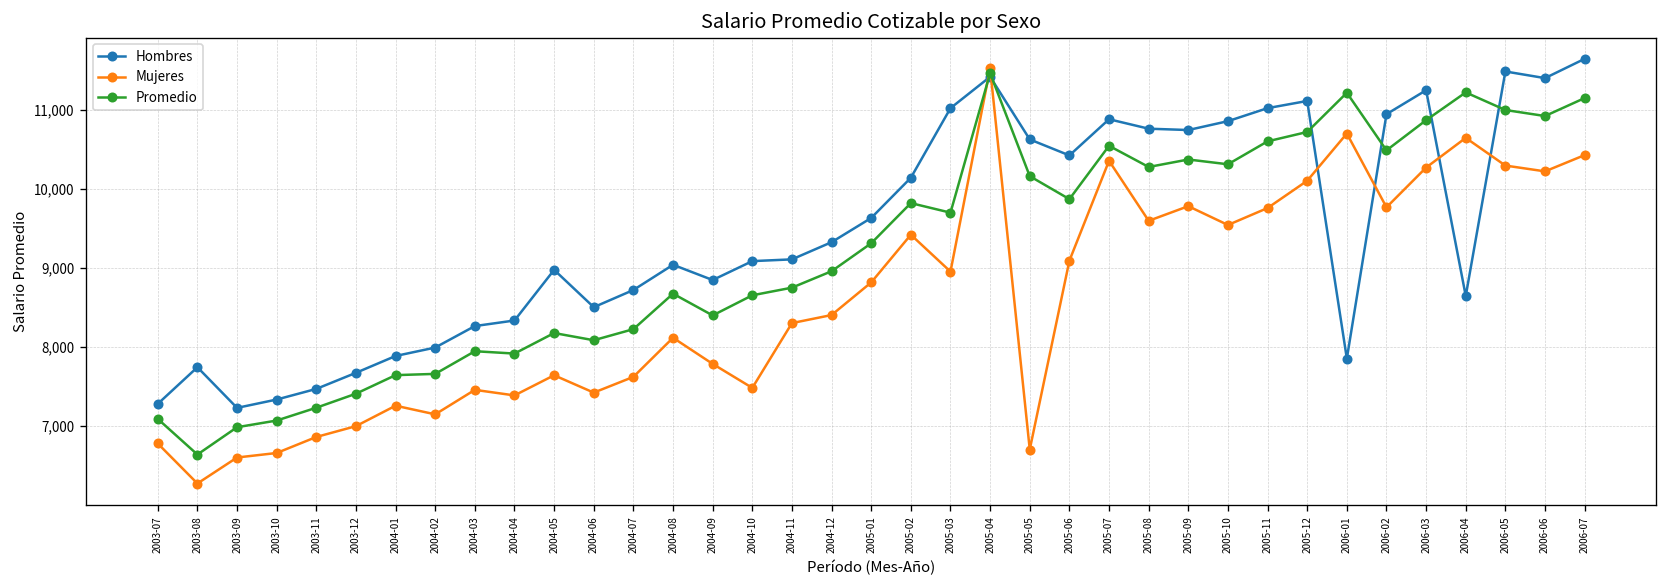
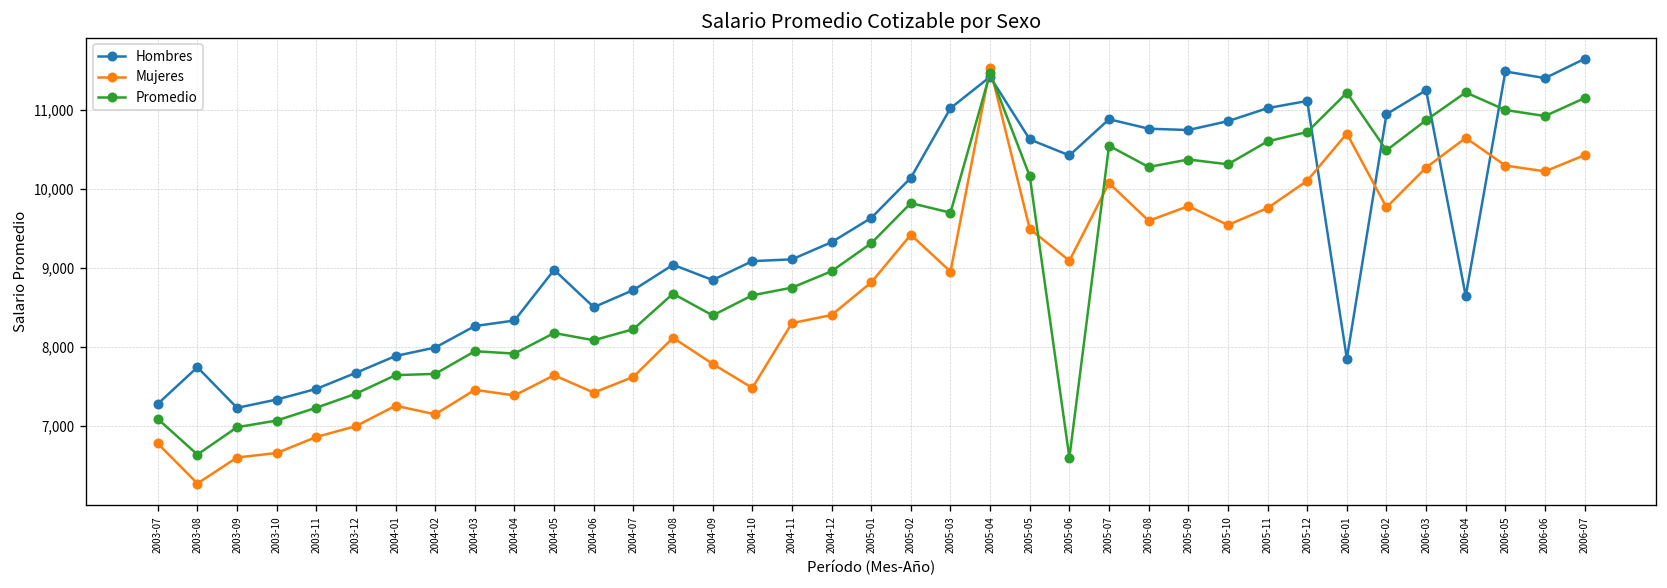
  {
    "Hombres": {
      "2003-07": "7,300",
      "2003-08": "7,700",
      "2003-09": "7,200",
      "2003-10": "7,300",
      "2003-11": "7,500",
      "2003-12": "7,700",
      "2004-01": "7,900",
      "2004-02": "8,000",
      "2004-03": "8,300",
      "2004-04": "8,300",
      "2004-05": "9,000",
      "2004-06": "8,500",
      "2004-07": "8,700",
      "2004-08": "9,000",
      "2004-09": "8,800",
      "2004-10": "9,100",
      "2004-11": "9,100",
      "2004-12": "9,300",
      "2005-01": "9,600",
      "2005-02": "10,100",
      "2005-03": "11,000",
      "2005-04": "11,400",
      "2005-05": "10,600",
      "2005-06": "10,400",
      "2005-07": "10,900",
      "2005-08": "10,800",
      "2005-09": "10,700",
      "2005-10": "10,900",
      "2005-11": "11,000",
      "2005-12": "11,100",
      "2006-01": "7,900",
      "2006-02": "10,900",
      "2006-03": "11,200",
      "2006-04": "8,600",
      "2006-05": "11,500",
      "2006-06": "11,400",
      "2006-07": "11,600"
    },
    "Mujeres": {
      "2003-07": "6,800",
      "2003-08": "6,300",
      "2003-09": "6,600",
      "2003-10": "6,700",
      "2003-11": "6,900",
      "2003-12": "7,000",
      "2004-01": "7,300",
      "2004-02": "7,100",
      "2004-03": "7,500",
      "2004-04": "7,400",
      "2004-05": "7,600",
      "2004-06": "7,400",
      "2004-07": "7,600",
      "2004-08": "8,100",
      "2004-09": "7,800",
      "2004-10": "7,500",
      "2004-11": "8,300",
      "2004-12": "8,400",
      "2005-01": "8,800",
      "2005-02": "9,400",
      "2005-03": "9,000",
      "2005-04": "11,500",
-     "2005-05": "6,700",
+     "2005-05": "9,500",
      "2005-06": "9,100",
-     "2005-07": "10,400",
+     "2005-07": "10,100",
      "2005-08": "9,600",
      "2005-09": "9,800",
      "2005-10": "9,500",
      "2005-11": "9,800",
      "2005-12": "10,100",
      "2006-01": "10,700",
      "2006-02": "9,800",
      "2006-03": "10,300",
      "2006-04": "10,600",
      "2006-05": "10,300",
      "2006-06": "10,200",
      "2006-07": "10,400"
    },
    "Promedio": {
      "2003-07": "7,100",
      "2003-08": "6,600",
      "2003-09": "7,000",
      "2003-10": "7,100",
      "2003-11": "7,200",
      "2003-12": "7,400",
      "2004-01": "7,600",
      "2004-02": "7,700",
      "2004-03": "7,900",
      "2004-04": "7,900",
      "2004-05": "8,200",
      "2004-06": "8,100",
      "2004-07": "8,200",
      "2004-08": "8,700",
      "2004-09": "8,400",
      "2004-10": "8,700",
      "2004-11": "8,700",
      "2004-12": "9,000",
      "2005-01": "9,300",
      "2005-02": "9,800",
      "2005-03": "9,700",
      "2005-04": "11,500",
      "2005-05": "10,200",
-     "2005-06": "9,900",
+     "2005-06": "6,600",
      "2005-07": "10,500",
      "2005-08": "10,300",
      "2005-09": "10,400",
      "2005-10": "10,300",
      "2005-11": "10,600",
      "2005-12": "10,700",
      "2006-01": "11,200",
      "2006-02": "10,500",
      "2006-03": "10,900",
      "2006-04": "11,200",
      "2006-05": "11,000",
      "2006-06": "10,900",
      "2006-07": "11,100"
    }
  }
